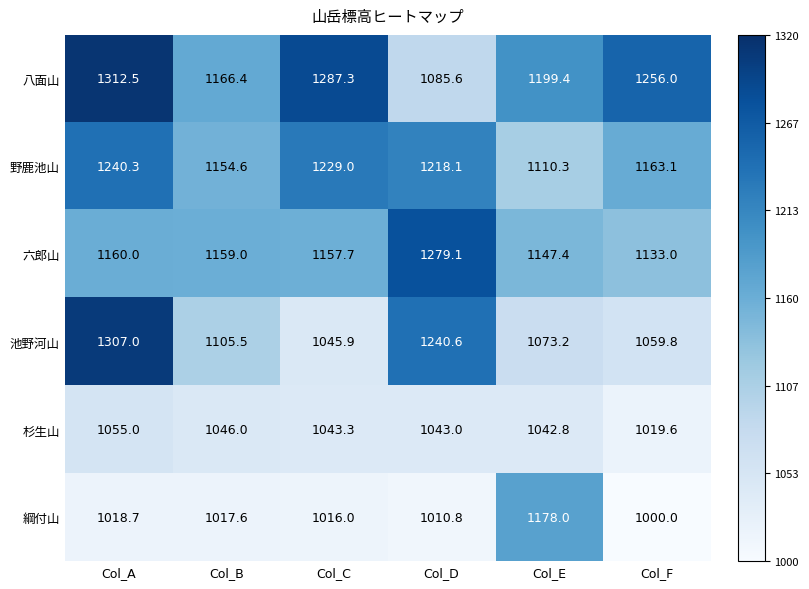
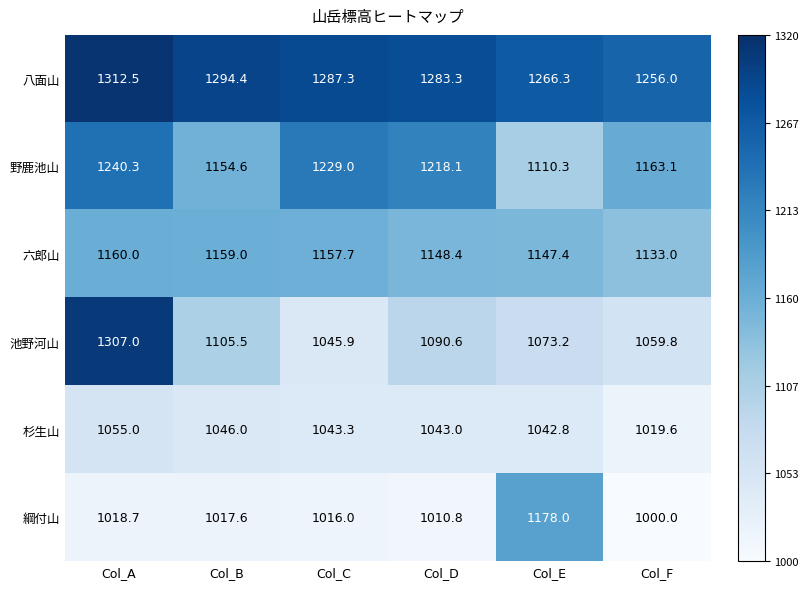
  {
    "八面山": {
      "Col_A": 1312.5,
-     "Col_B": 1166.4,
+     "Col_B": 1294.4,
      "Col_C": 1287.3,
-     "Col_D": 1085.6,
-     "Col_E": 1199.4,
+     "Col_D": 1283.3,
+     "Col_E": 1266.3,
      "Col_F": 1256.0
    },
    "野鹿池山": {
      "Col_A": 1240.3,
      "Col_B": 1154.6,
      "Col_C": 1229.0,
      "Col_D": 1218.1,
      "Col_E": 1110.3,
      "Col_F": 1163.1
    },
    "六郎山": {
      "Col_A": 1160.0,
      "Col_B": 1159.0,
      "Col_C": 1157.7,
-     "Col_D": 1279.1,
+     "Col_D": 1148.4,
      "Col_E": 1147.4,
      "Col_F": 1133.0
    },
    "池野河山": {
      "Col_A": 1307.0,
      "Col_B": 1105.5,
      "Col_C": 1045.9,
-     "Col_D": 1240.6,
+     "Col_D": 1090.6,
      "Col_E": 1073.2,
      "Col_F": 1059.8
    },
    "杉生山": {
      "Col_A": 1055.0,
      "Col_B": 1046.0,
      "Col_C": 1043.3,
      "Col_D": 1043.0,
      "Col_E": 1042.8,
      "Col_F": 1019.6
    },
    "綱付山": {
      "Col_A": 1018.7,
      "Col_B": 1017.6,
      "Col_C": 1016.0,
      "Col_D": 1010.8,
      "Col_E": 1178.0,
      "Col_F": 1000.0
    }
  }
